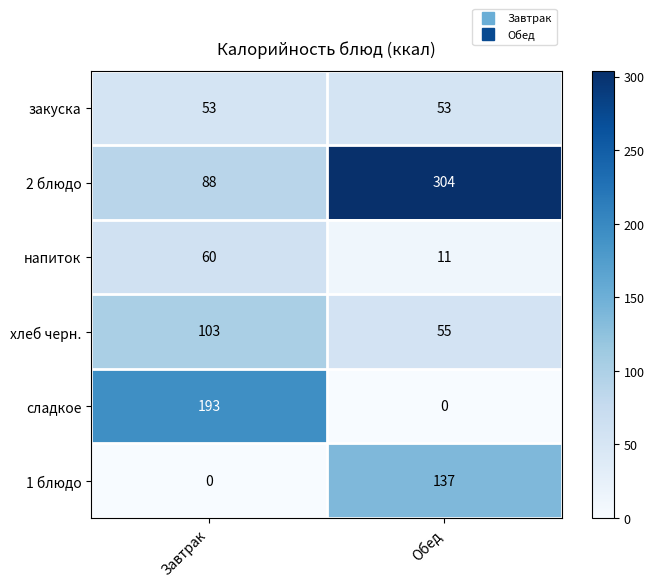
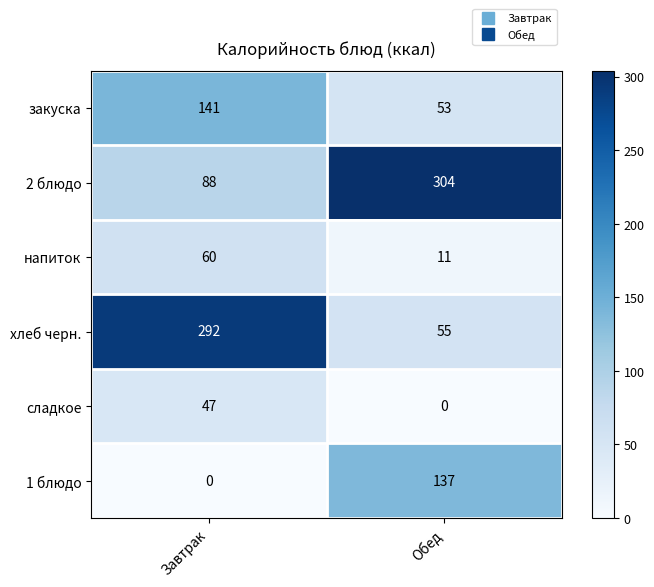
  {
    "закуска": {
-     "Завтрак": 53,
+     "Завтрак": 141,
      "Обед": 53
    },
    "2 блюдо": {
      "Завтрак": 88,
      "Обед": 304
    },
    "напиток": {
      "Завтрак": 60,
      "Обед": 11
    },
    "хлеб черн.": {
-     "Завтрак": 103,
+     "Завтрак": 292,
      "Обед": 55
    },
    "сладкое": {
-     "Завтрак": 193,
+     "Завтрак": 47,
      "Обед": 0
    },
    "1 блюдо": {
      "Завтрак": 0,
      "Обед": 137
    }
  }
